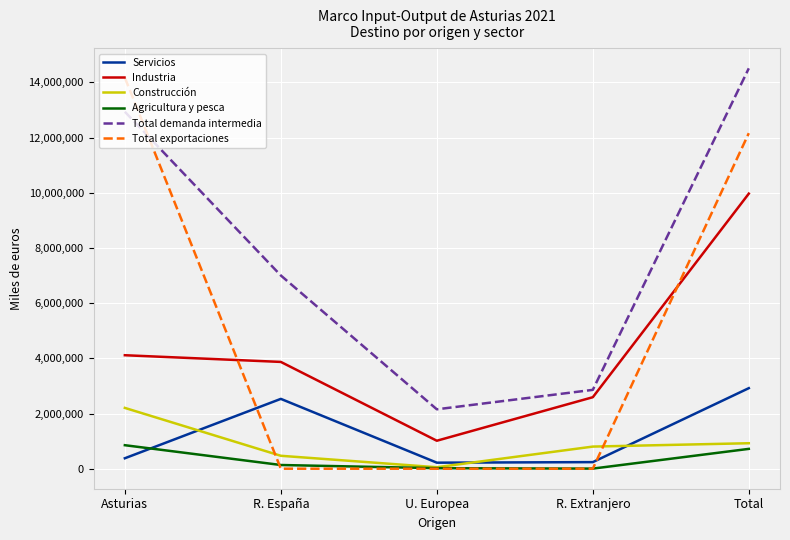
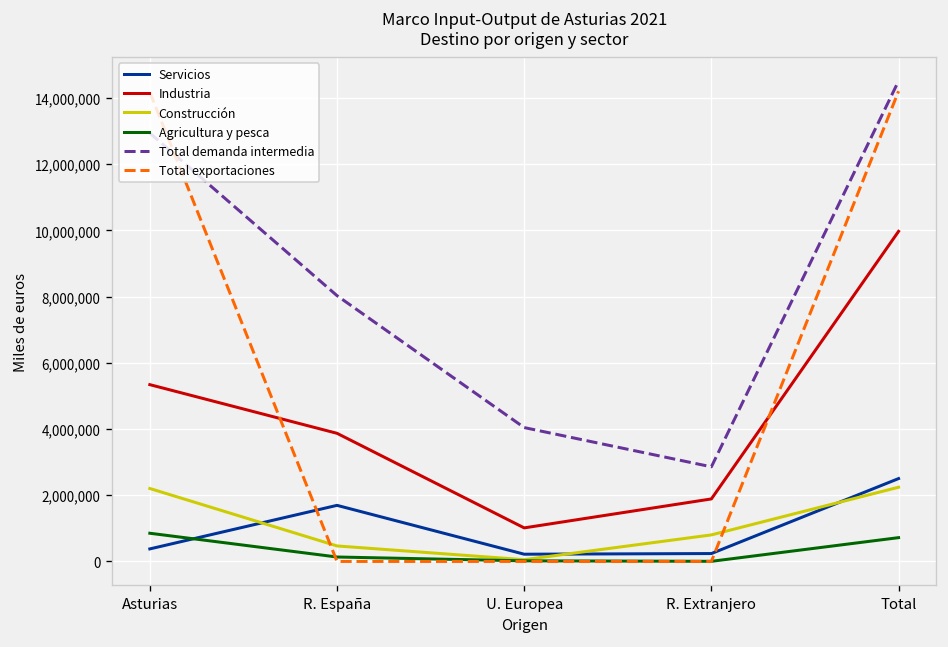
  {
    "Servicios": {
      "Asturias": "400,000",
-     "R. España": "2,500,000",
+     "R. España": "1,700,000",
      "U. Europea": "200,000",
      "R. Extranjero": "200,000",
-     "Total": "2,900,000"
+     "Total": "2,500,000"
    },
    "Industria": {
-     "Asturias": "4,100,000",
+     "Asturias": "5,300,000",
      "R. España": "3,900,000",
      "U. Europea": "1,000,000",
-     "R. Extranjero": "2,600,000",
+     "R. Extranjero": "1,900,000",
      "Total": "10,000,000"
    },
    "Construcción": {
      "Asturias": "2,200,000",
      "R. España": "500,000",
      "R. Extranjero": "800,000",
-     "Total": "900,000"
+     "Total": "2,200,000"
    },
    "Agricultura y pesca": {
      "Asturias": "900,000",
      "R. España": "100,000",
      "Total": "700,000"
    },
    "Total demanda intermedia": {
-     "R. España": "7,000,000",
-     "U. Europea": "2,200,000",
+     "R. España": "8,000,000",
+     "U. Europea": "4,000,000",
      "R. Extranjero": "2,900,000",
      "Total": "14,500,000"
    },
    "Total exportaciones": {
      "R. España": "0",
-     "Total": "12,200,000"
+     "Total": "14,200,000"
    }
  }
